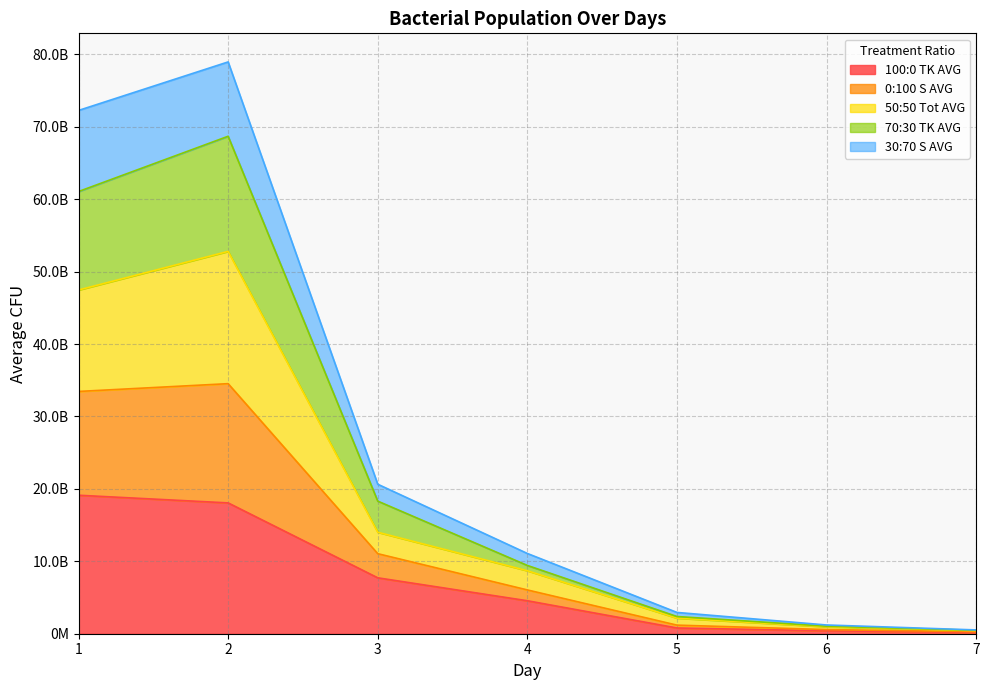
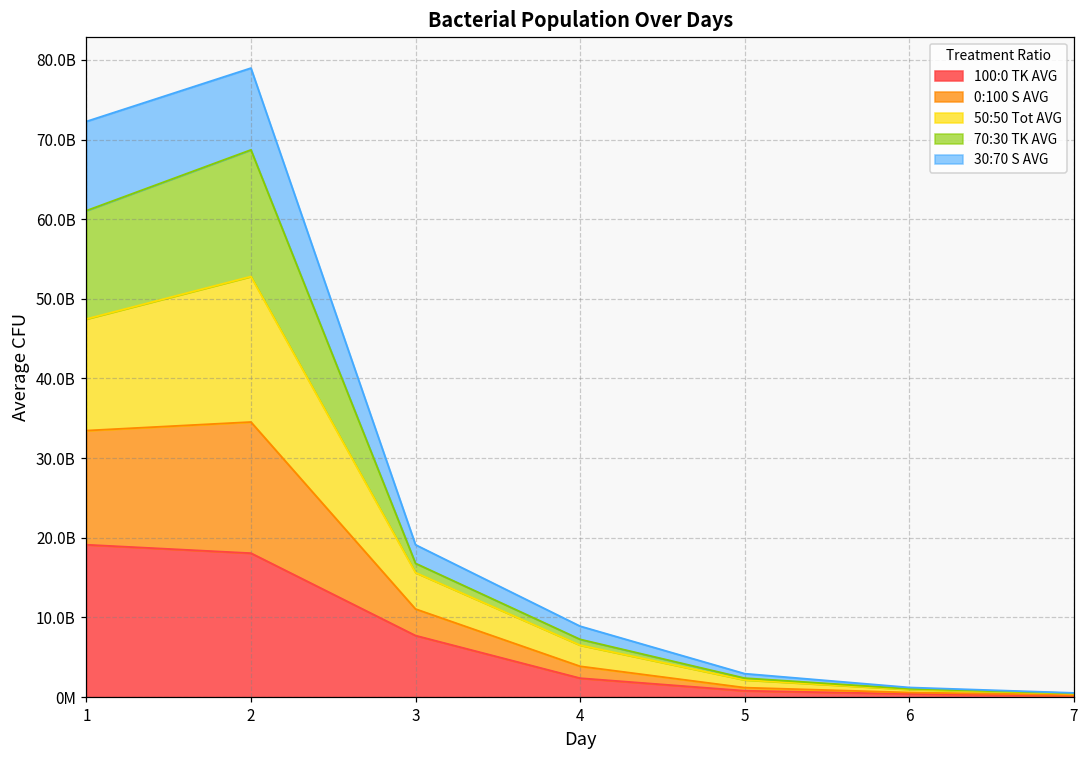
  {
    "100:0 TK AVG": {
      "1": 19000000000,
      "2": 18000000000,
      "3": 8000000000,
-     "4": 5000000000,
+     "4": 2000000000,
      "5": 1000000000
    },
    "0:100 S AVG": {
      "1": 14000000000,
      "2": 16000000000,
      "3": 3000000000,
      "4": 1000000000,
      "5": 0
    },
    "50:50 Tot AVG": {
      "1": 14000000000,
      "2": 18000000000,
-     "3": 3000000000,
+     "3": 5000000000,
      "4": 3000000000
    },
    "70:30 TK AVG": {
      "1": 14000000000,
      "2": 16000000000,
-     "3": 4000000000,
+     "3": 1000000000,
      "4": 1000000000
    },
    "30:70 S AVG": {
      "1": 11000000000,
      "2": 10000000000,
      "3": 2000000000,
      "4": 2000000000,
      "5": 1000000000
    }
  }
